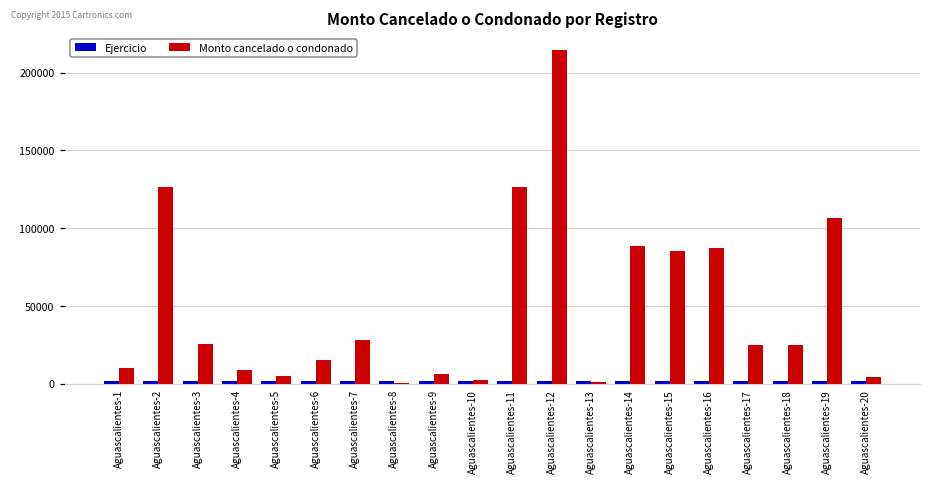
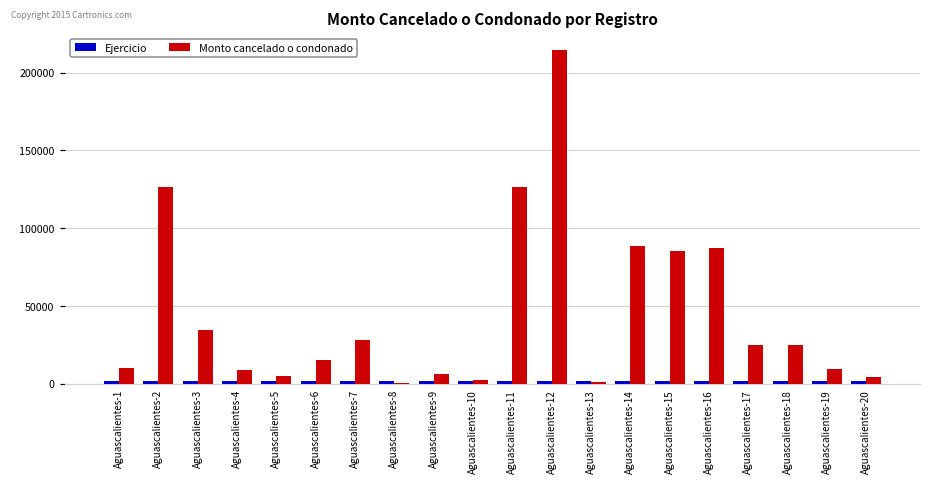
  {
    "Ejercicio": {
      "Aguascalientes-1": 2000,
      "Aguascalientes-2": 2000,
      "Aguascalientes-3": 2000,
      "Aguascalientes-4": 2000,
      "Aguascalientes-5": 2000,
      "Aguascalientes-6": 2000,
      "Aguascalientes-7": 2000,
      "Aguascalientes-8": 2000,
      "Aguascalientes-9": 2000,
      "Aguascalientes-10": 2000,
      "Aguascalientes-11": 2000,
      "Aguascalientes-12": 2000,
      "Aguascalientes-13": 2000,
      "Aguascalientes-14": 2000,
      "Aguascalientes-15": 2000,
      "Aguascalientes-16": 2000,
      "Aguascalientes-17": 2000,
      "Aguascalientes-18": 2000,
      "Aguascalientes-19": 2000,
      "Aguascalientes-20": 2000
    },
    "Monto cancelado o condonado": {
      "Aguascalientes-1": 10000,
      "Aguascalientes-2": 127000,
-     "Aguascalientes-3": 26000,
+     "Aguascalientes-3": 35000,
      "Aguascalientes-4": 9000,
      "Aguascalientes-5": 5000,
      "Aguascalientes-6": 15000,
      "Aguascalientes-7": 28000,
      "Aguascalientes-9": 7000,
      "Aguascalientes-10": 3000,
      "Aguascalientes-11": 126000,
      "Aguascalientes-12": 215000,
      "Aguascalientes-14": 89000,
      "Aguascalientes-15": 85000,
      "Aguascalientes-16": 87000,
      "Aguascalientes-17": 25000,
      "Aguascalientes-18": 25000,
-     "Aguascalientes-19": 107000,
+     "Aguascalientes-19": 9000,
      "Aguascalientes-20": 5000
    }
  }
